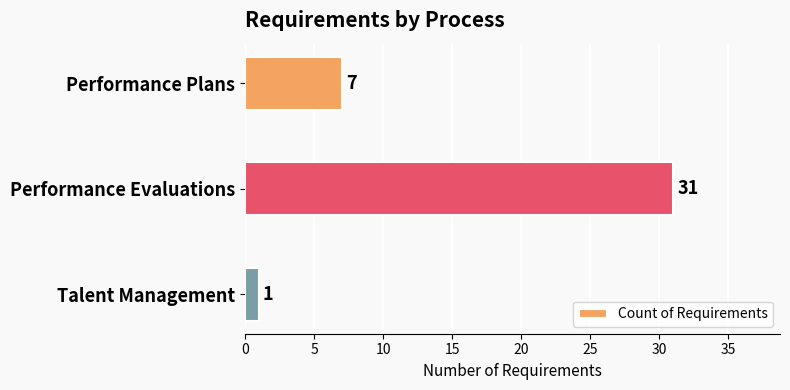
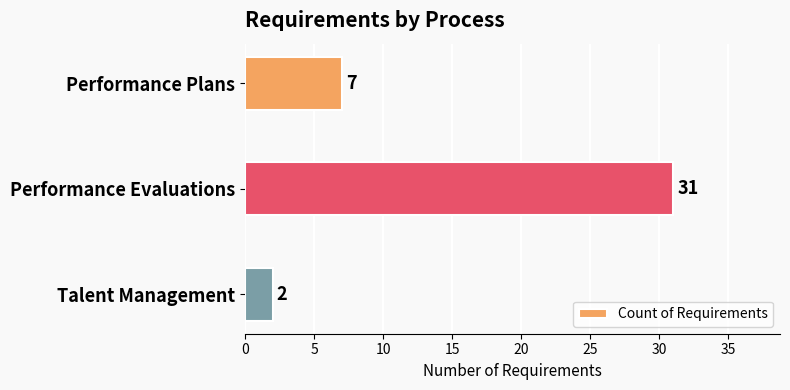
  {
    "Performance Plans": 7,
    "Performance Evaluations": 31,
-   "Talent Management": 1
+   "Talent Management": 2
  }
